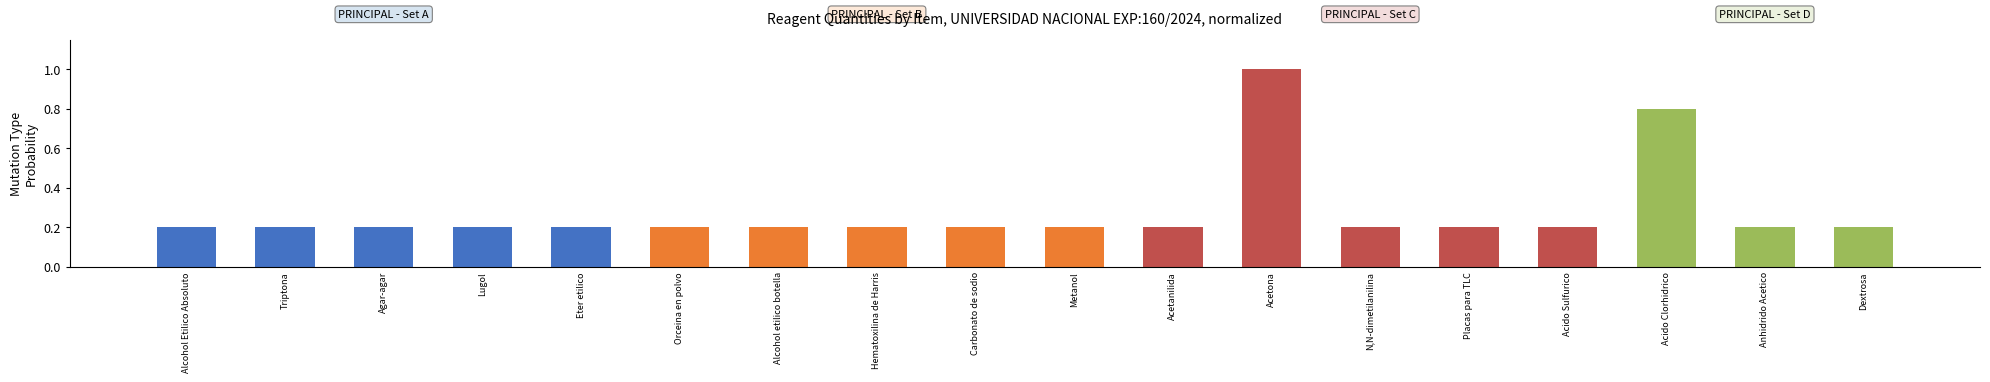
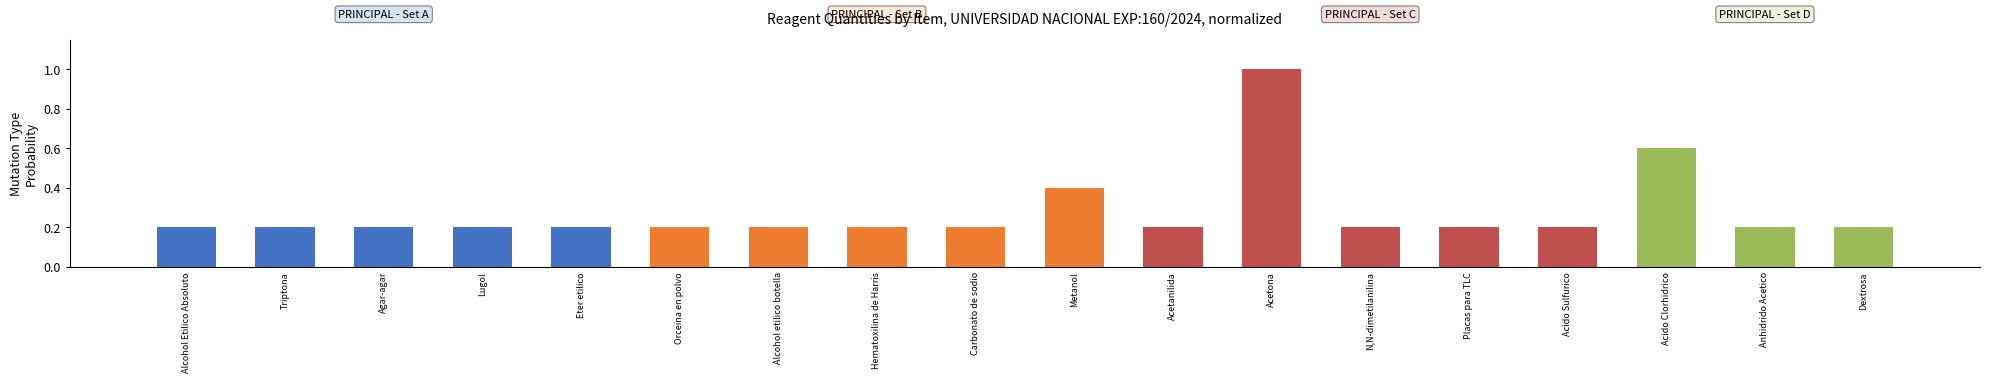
  {
    "Alcohol Etilico Absoluto": 0.20,
    "Triptona": 0.20,
    "Agar-agar": 0.20,
    "Lugol": 0.20,
    "Eter etilico": 0.20,
    "Orceina en polvo": 0.20,
    "Alcohol etilico botella": 0.20,
    "Hematoxilina de Harris": 0.20,
    "Carbonato de sodio": 0.20,
-   "Metanol": 0.20,
+   "Metanol": 0.40,
    "Acetanilida": 0.20,
    "Acetona": 1.00,
    "N,N-dimetilanilina": 0.20,
    "Placas para TLC": 0.20,
    "Acido Sulfurico": 0.20,
-   "Acido Clorhidrico": 0.80,
+   "Acido Clorhidrico": 0.60,
    "Anhidrido Acetico": 0.20,
    "Dextrosa": 0.20
  }
